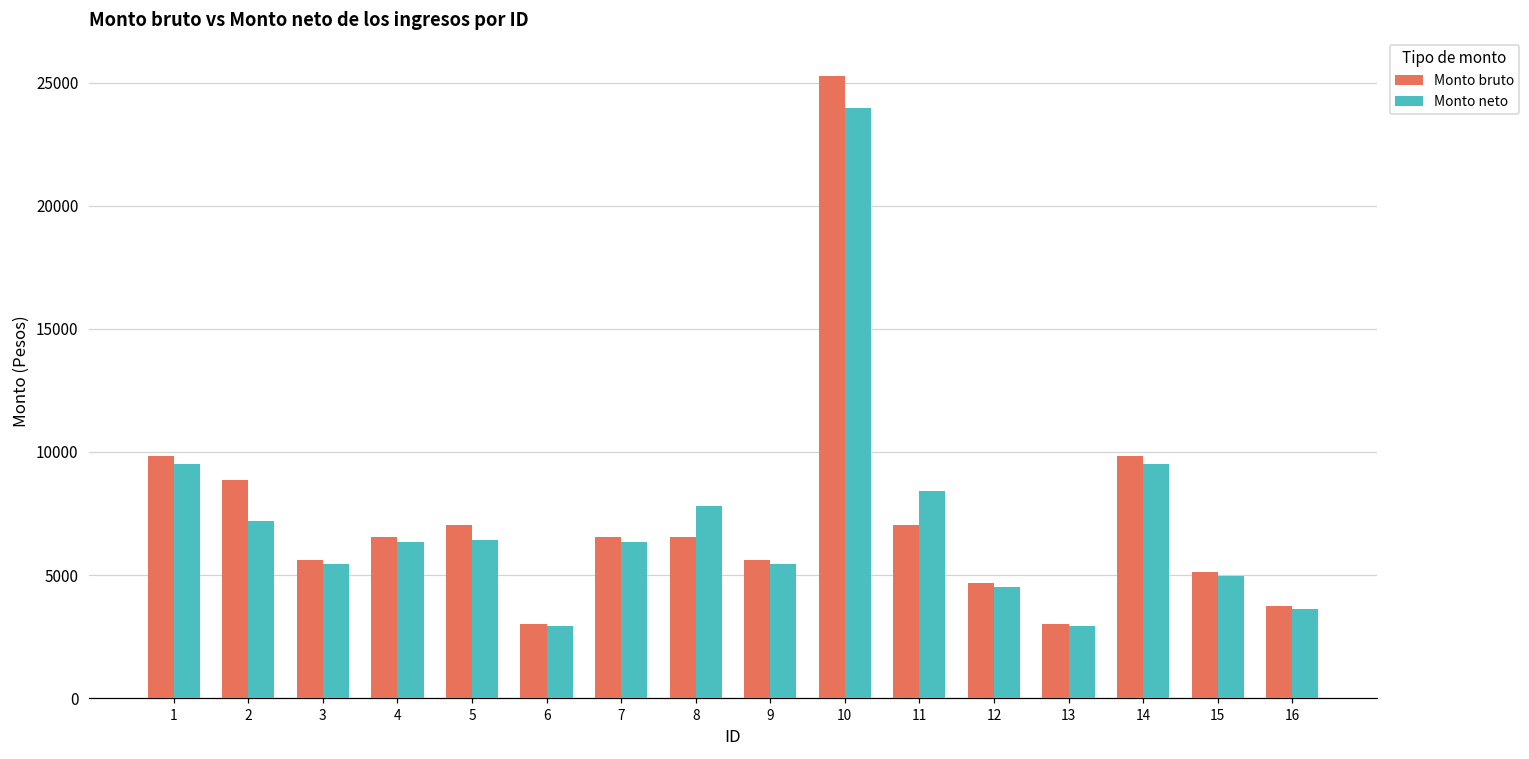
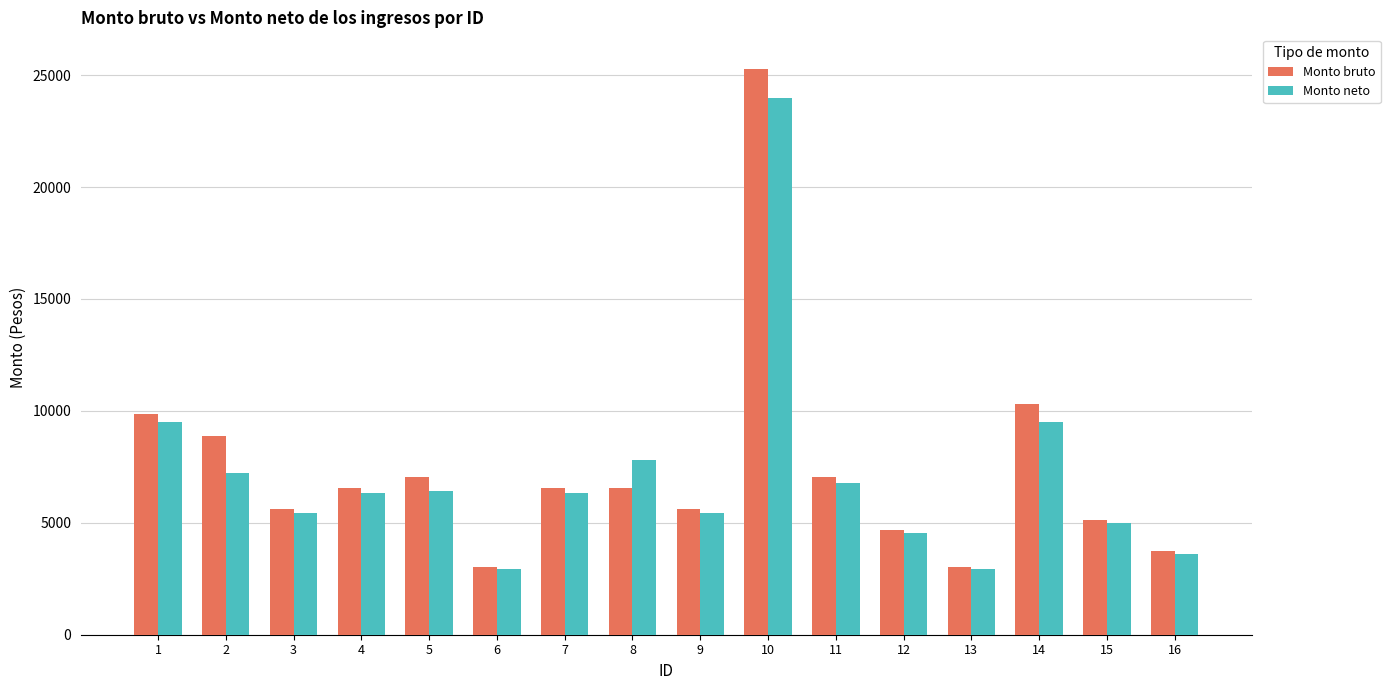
  {
    "Monto bruto": {
      "1": 9800,
      "2": 8900,
      "3": 5600,
      "4": 6500,
      "5": 7000,
      "6": 3000,
      "7": 6500,
      "8": 6500,
      "9": 5600,
      "10": 25300,
      "11": 7000,
      "12": 4700,
      "13": 3000,
-     "14": 9800,
+     "14": 10300,
      "15": 5100,
      "16": 3700
    },
    "Monto neto": {
      "1": 9500,
      "2": 7200,
      "3": 5400,
      "4": 6300,
      "5": 6400,
      "6": 2900,
      "7": 6300,
      "8": 7800,
      "9": 5400,
      "10": 24000,
-     "11": 8400,
+     "11": 6800,
      "12": 4500,
      "13": 2900,
      "14": 9500,
      "15": 5000,
      "16": 3600
    }
  }
